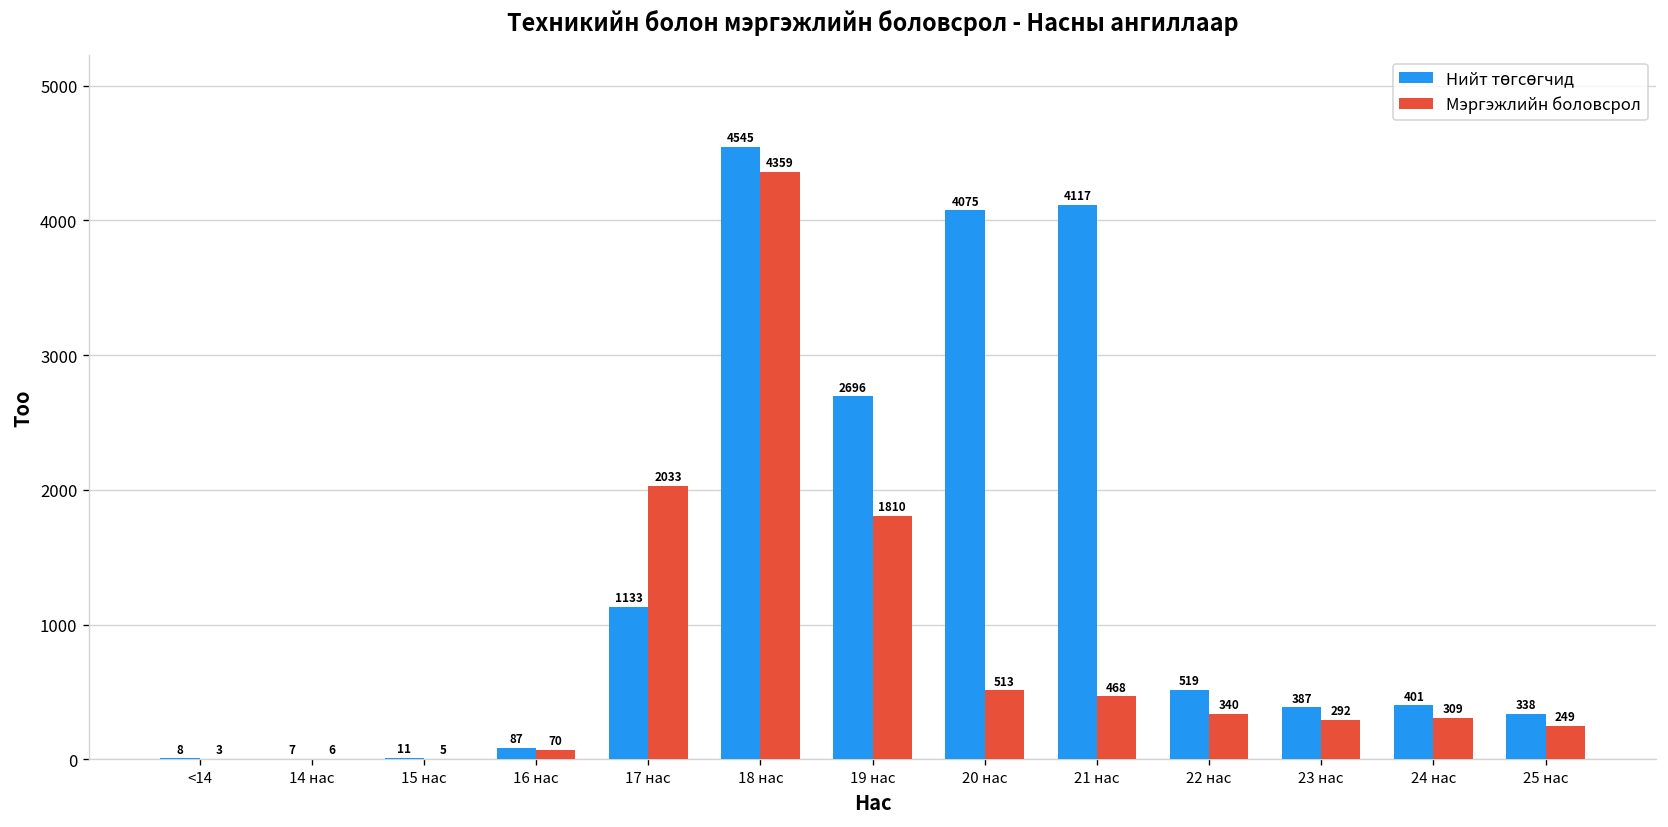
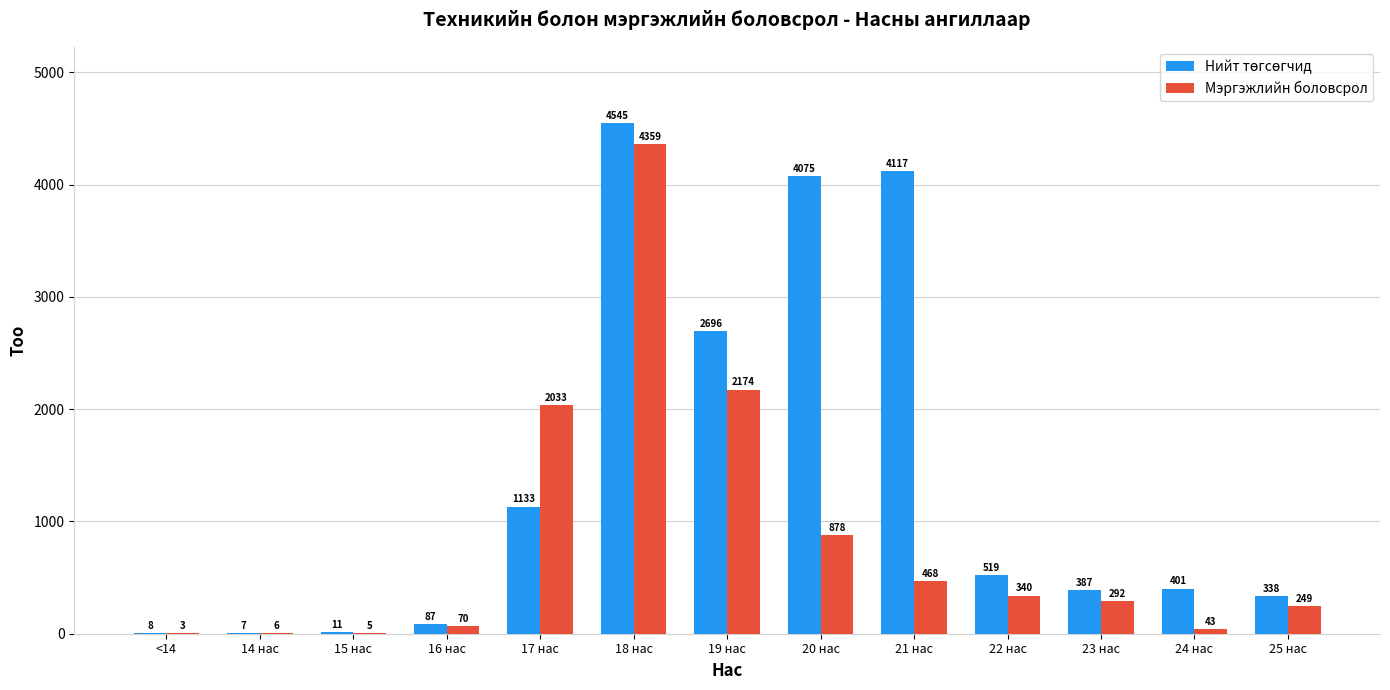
  {
    "Нийт төгсөгчид": {
      "<14": 8,
      "14 нас": 7,
      "15 нас": 11,
      "16 нас": 87,
      "17 нас": 1133,
      "18 нас": 4545,
      "19 нас": 2696,
      "20 нас": 4075,
      "21 нас": 4117,
      "22 нас": 519,
      "23 нас": 387,
      "24 нас": 401,
      "25 нас": 338
    },
    "Мэргэжлийн боловсрол": {
      "<14": 3,
      "14 нас": 6,
      "15 нас": 5,
      "16 нас": 70,
      "17 нас": 2033,
      "18 нас": 4359,
-     "19 нас": 1810,
-     "20 нас": 513,
+     "19 нас": 2174,
+     "20 нас": 878,
      "21 нас": 468,
      "22 нас": 340,
      "23 нас": 292,
-     "24 нас": 309,
+     "24 нас": 43,
      "25 нас": 249
    }
  }
